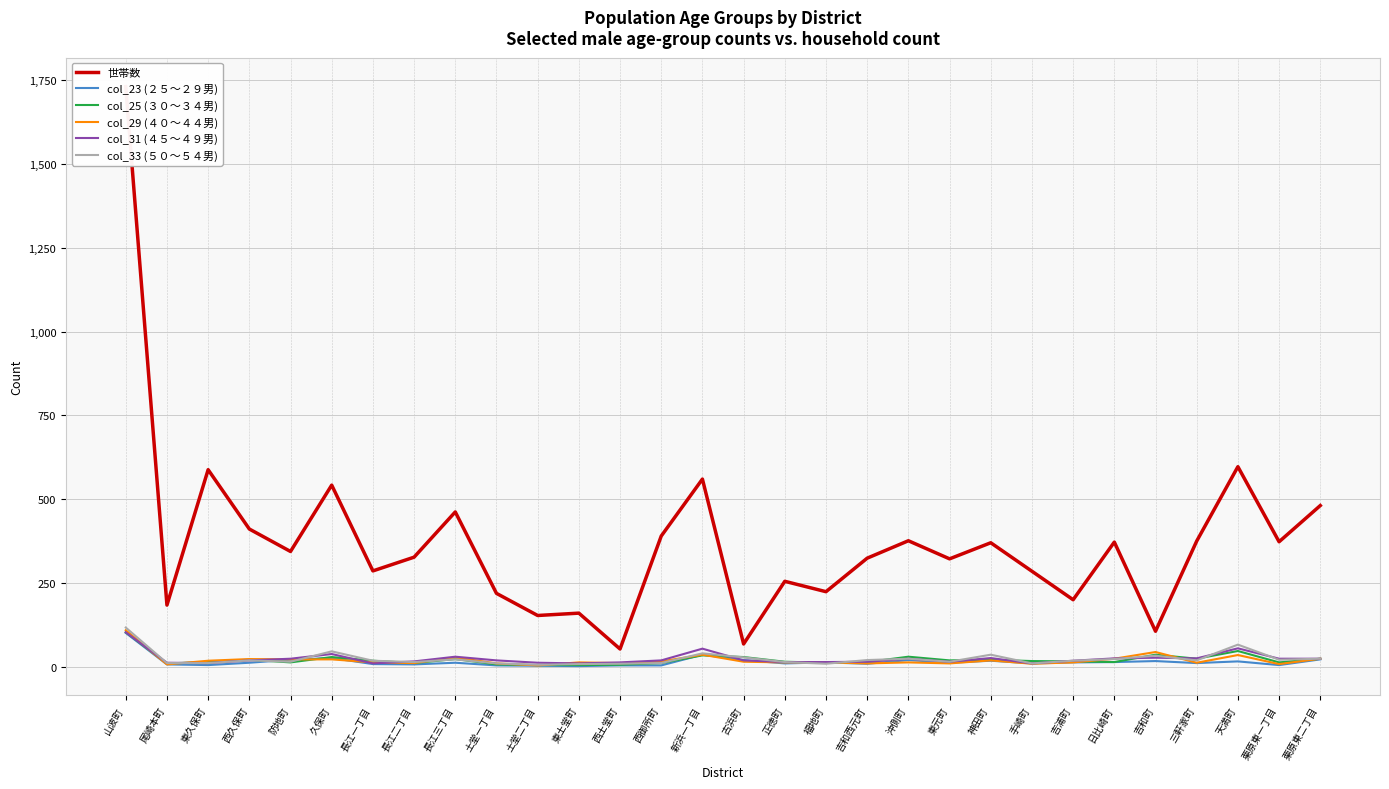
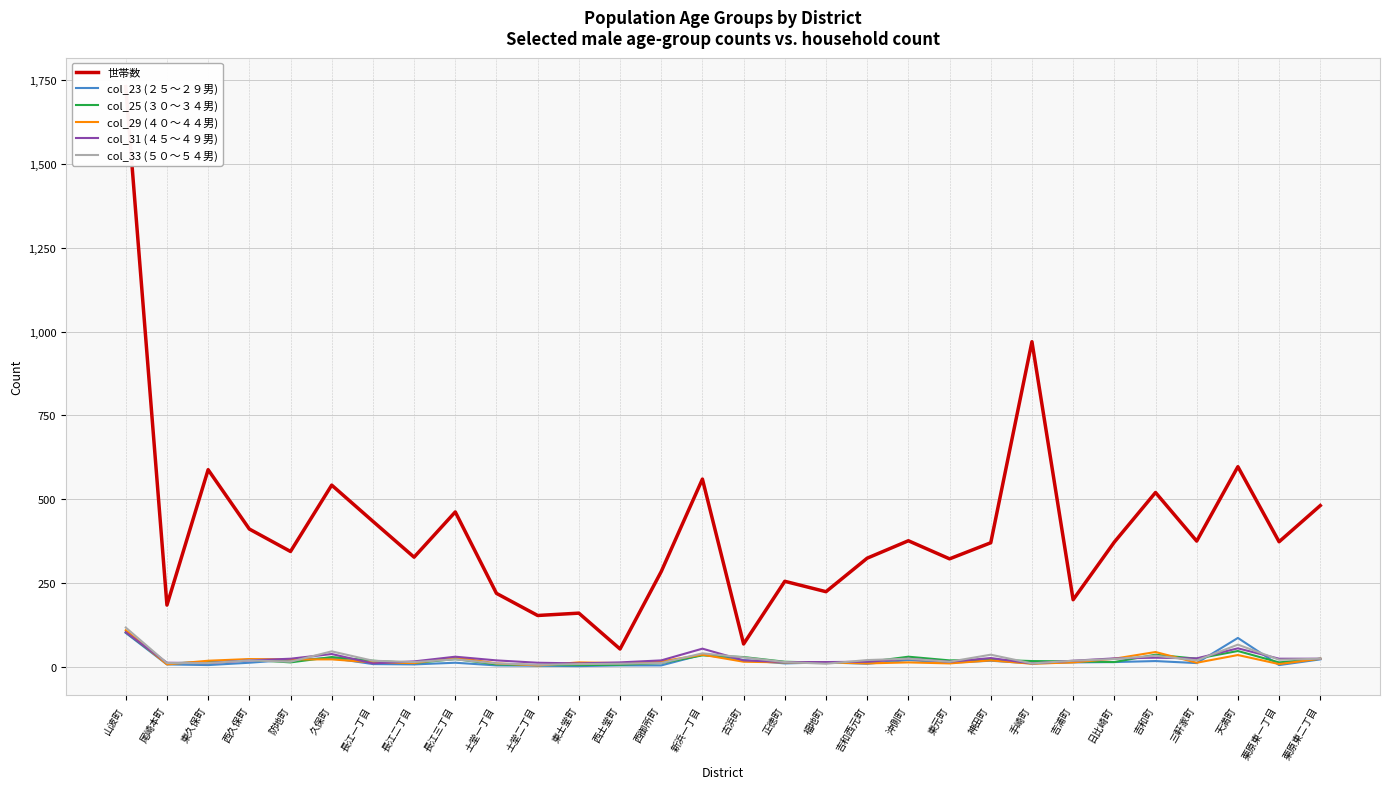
  {
    "世帯数": {
      "尾崎本町": 180,
      "東久保町": 590,
      "西久保町": 410,
      "防地町": 340,
      "久保町": 540,
-     "長江一丁目": 290,
+     "長江一丁目": 430,
      "長江二丁目": 330,
      "長江三丁目": 460,
      "土堂一丁目": 220,
      "土堂二丁目": 150,
      "東土堂町": 160,
      "西土堂町": 50,
-     "西御所町": 390,
+     "西御所町": 280,
      "新浜一丁目": 560,
      "古浜町": 70,
      "正徳町": 260,
      "福地町": 220,
      "吉和西元町": 320,
      "沖側町": 380,
      "東元町": 320,
      "神田町": 370,
-     "手崎町": 290,
+     "手崎町": 970,
      "吉浦町": 200,
      "日比崎町": 370,
-     "吉和町": 110,
+     "吉和町": 520,
      "三軒家町": 380,
      "天満町": 600,
      "栗原東一丁目": 370,
      "栗原東二丁目": 480
    },
    "col_23 (２５～２９男)": {
      "長江三丁目": 10,
      "吉和町": 20,
-     "天満町": 20
+     "天満町": 90
    },
    "col_25 (３０～３４男)": {
      "天満町": 50
    },
    "col_29 (４０～４４男)": {
      "吉和町": 40,
      "天満町": 40
    },
    "col_31 (４５～４９男)": {
      "久保町": 40,
      "土堂一丁目": 20,
      "新浜一丁目": 50,
      "天満町": 60
    },
    "col_33 (５０～５４男)": {
      "山波町": 120,
      "久保町": 50,
      "神田町": 40,
      "天満町": 70
    }
  }
